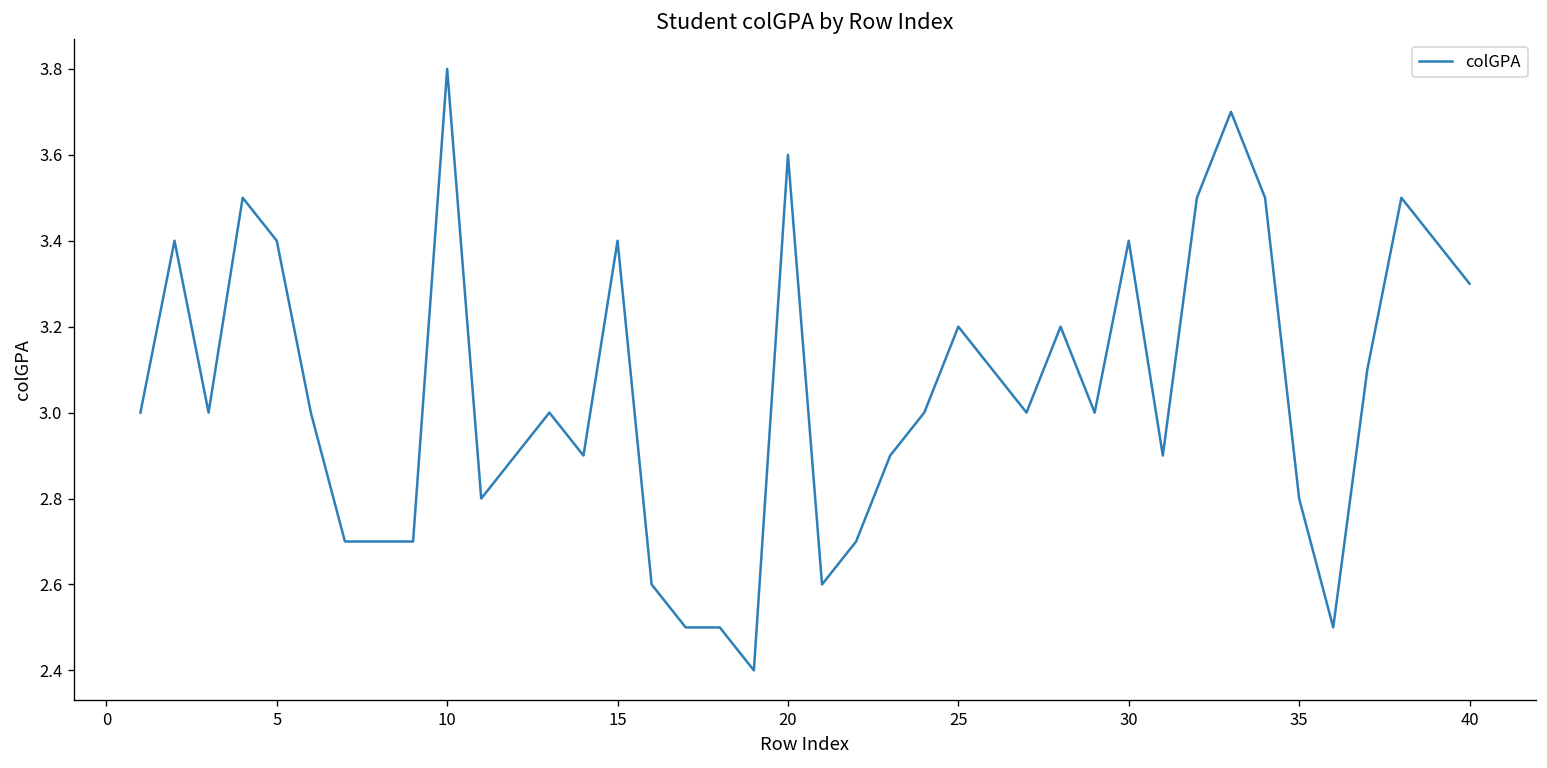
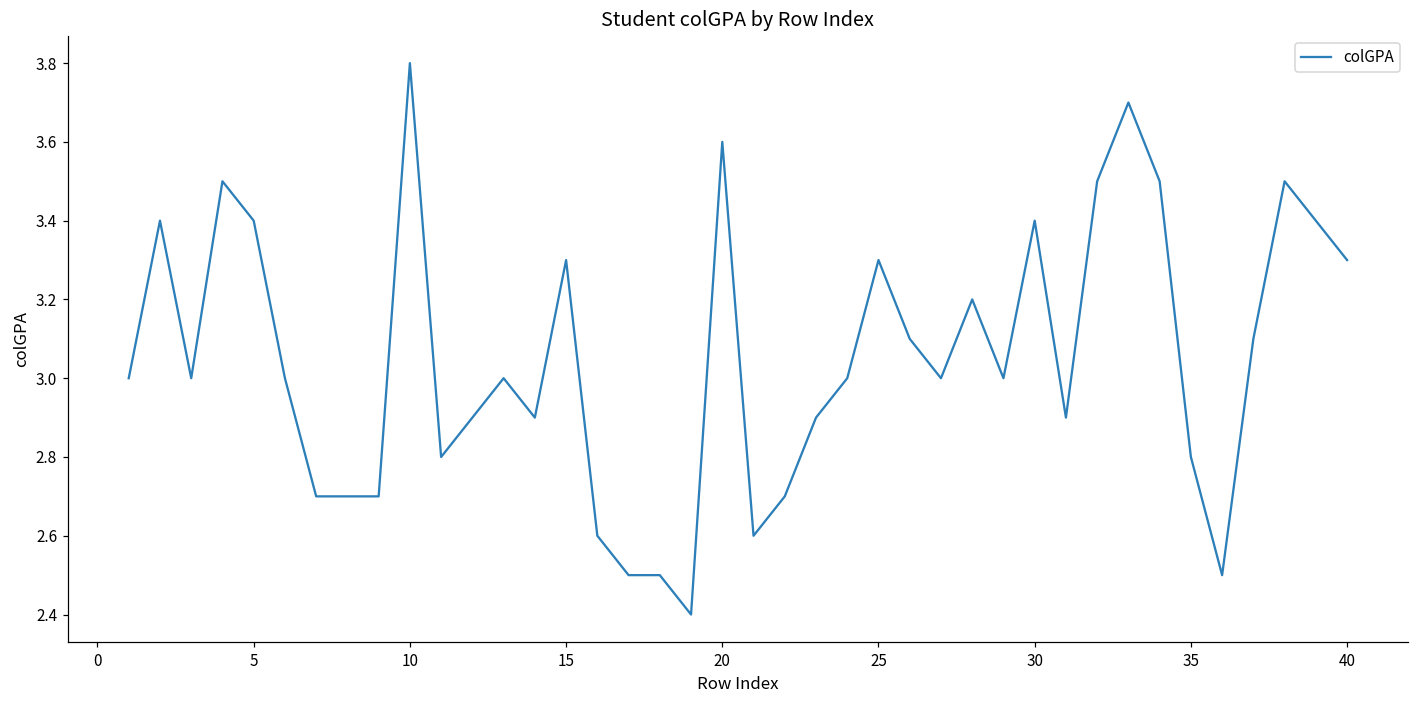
  {
    "5": 3.4,
    "10": 3.8,
-   "15": 3.4,
+   "15": 3.3,
    "20": 3.6,
-   "25": 3.2,
+   "25": 3.3,
    "30": 3.4,
    "35": 2.8,
    "40": 3.3
  }
